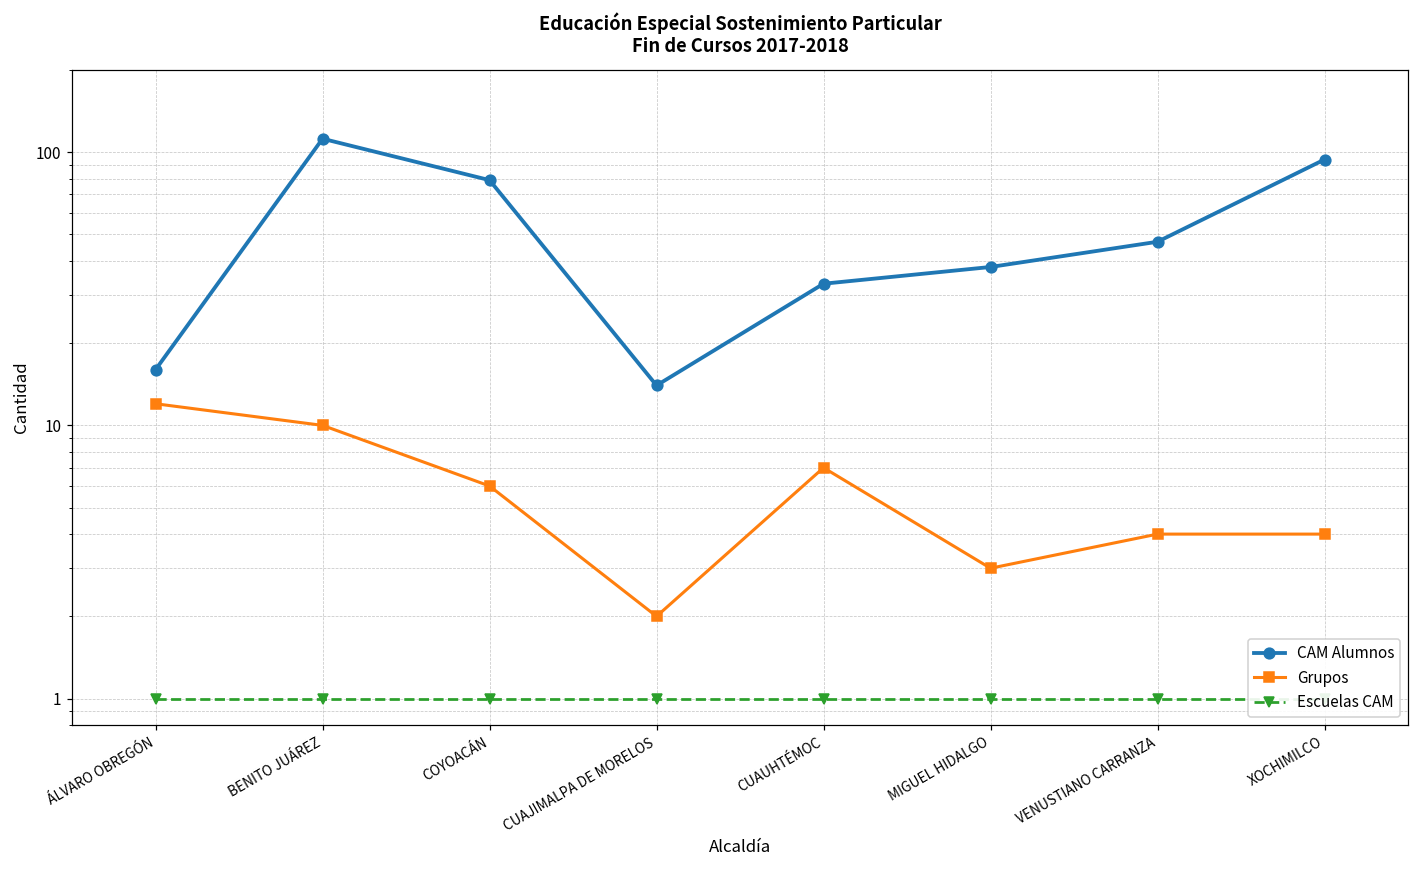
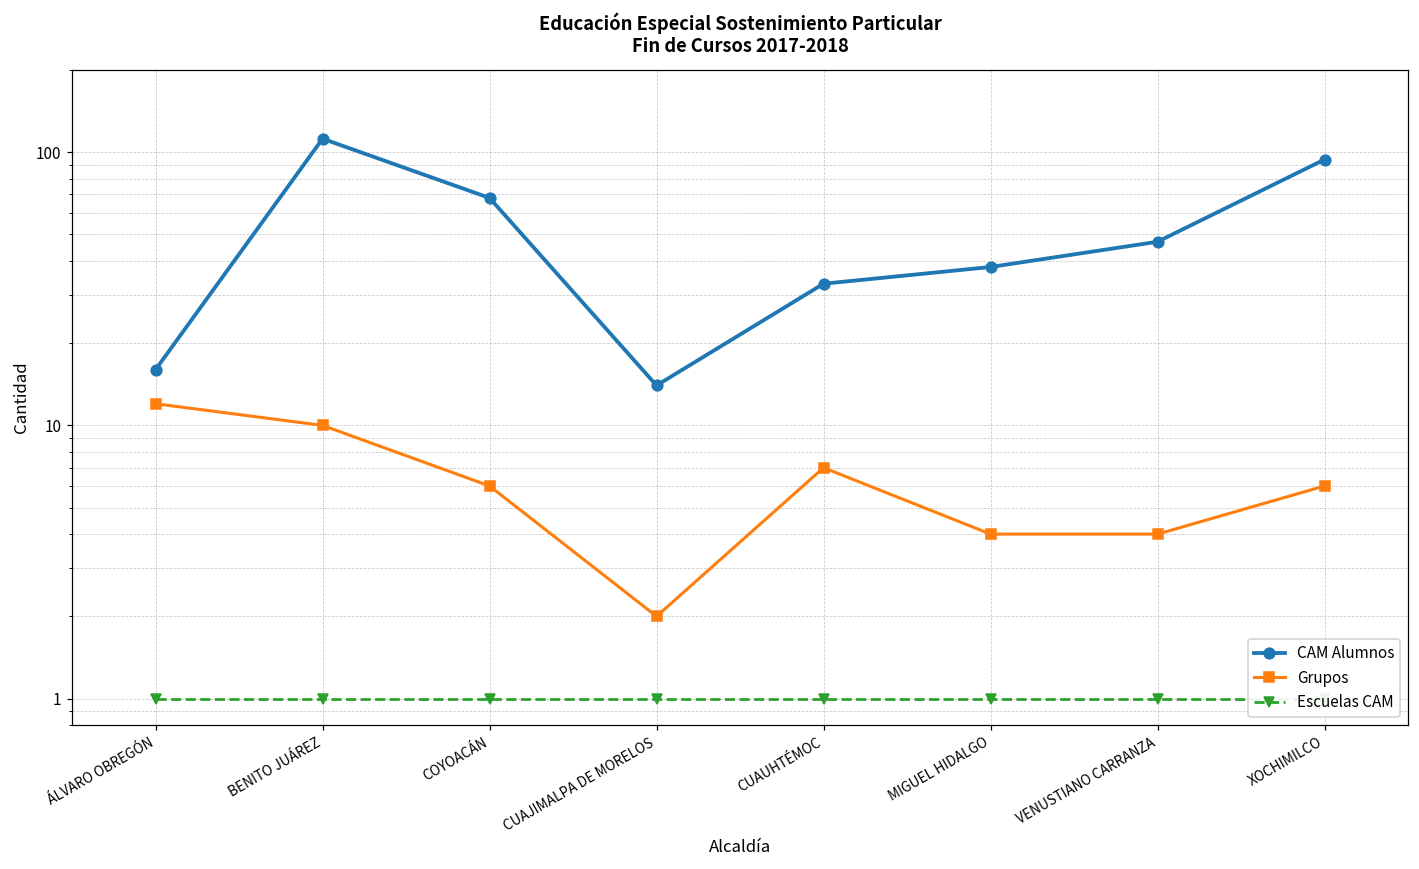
  {
    "CAM Alumnos": {
      "ÁLVARO OBREGÓN": 16,
      "BENITO JUÁREZ": 110,
-     "COYOACÁN": 79,
+     "COYOACÁN": 68,
      "CUAJIMALPA DE MORELOS": 14,
      "CUAUHTÉMOC": 33,
      "MIGUEL HIDALGO": 38,
      "VENUSTIANO CARRANZA": 47,
      "XOCHIMILCO": 94
    },
    "Grupos": {
      "ÁLVARO OBREGÓN": 12,
      "BENITO JUÁREZ": 10,
      "COYOACÁN": 6,
      "CUAJIMALPA DE MORELOS": 2,
      "CUAUHTÉMOC": 7,
-     "MIGUEL HIDALGO": 3,
+     "MIGUEL HIDALGO": 4,
      "VENUSTIANO CARRANZA": 4,
-     "XOCHIMILCO": 4
+     "XOCHIMILCO": 6
    },
    "Escuelas CAM": {
      "ÁLVARO OBREGÓN": 1,
      "BENITO JUÁREZ": 1,
      "COYOACÁN": 1,
      "CUAJIMALPA DE MORELOS": 1,
      "CUAUHTÉMOC": 1,
      "MIGUEL HIDALGO": 1,
      "VENUSTIANO CARRANZA": 1
    }
  }
